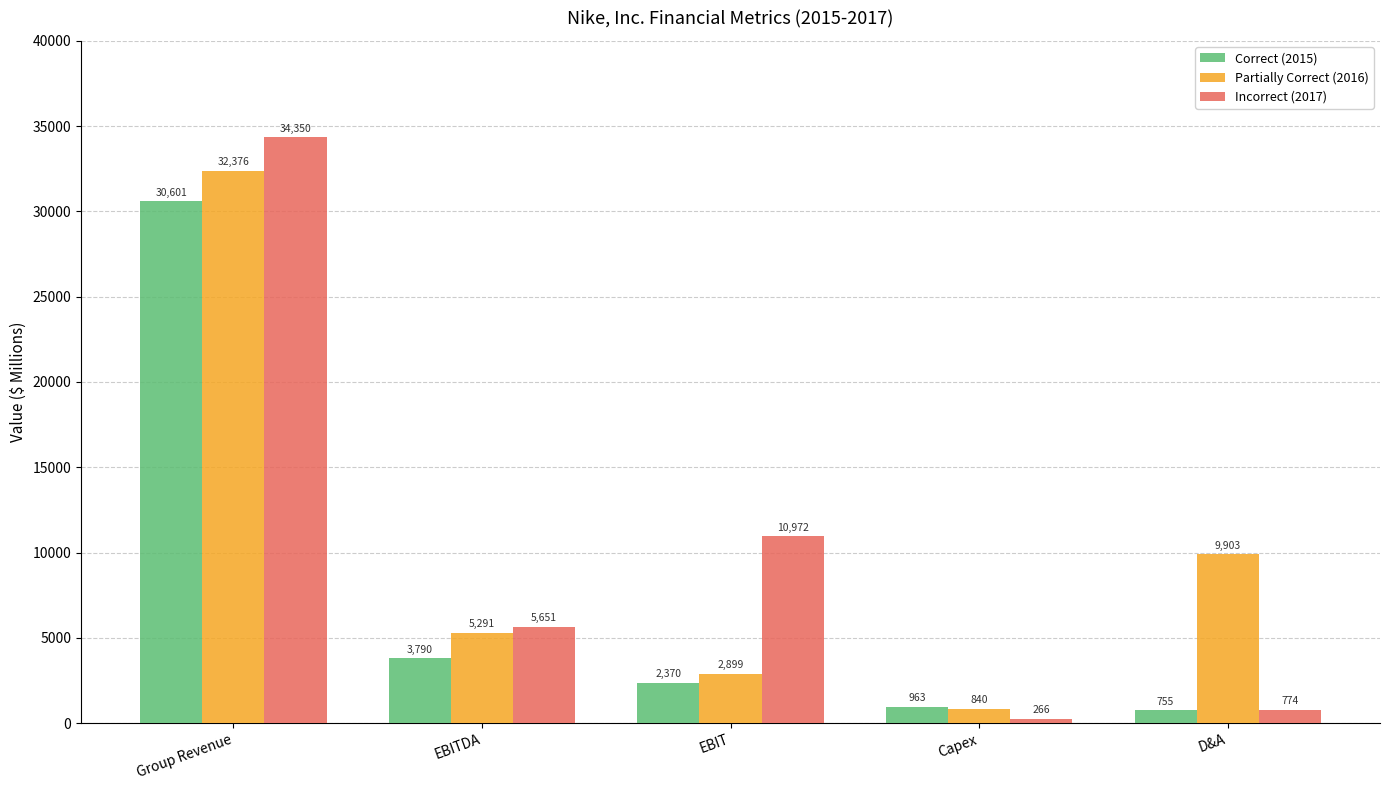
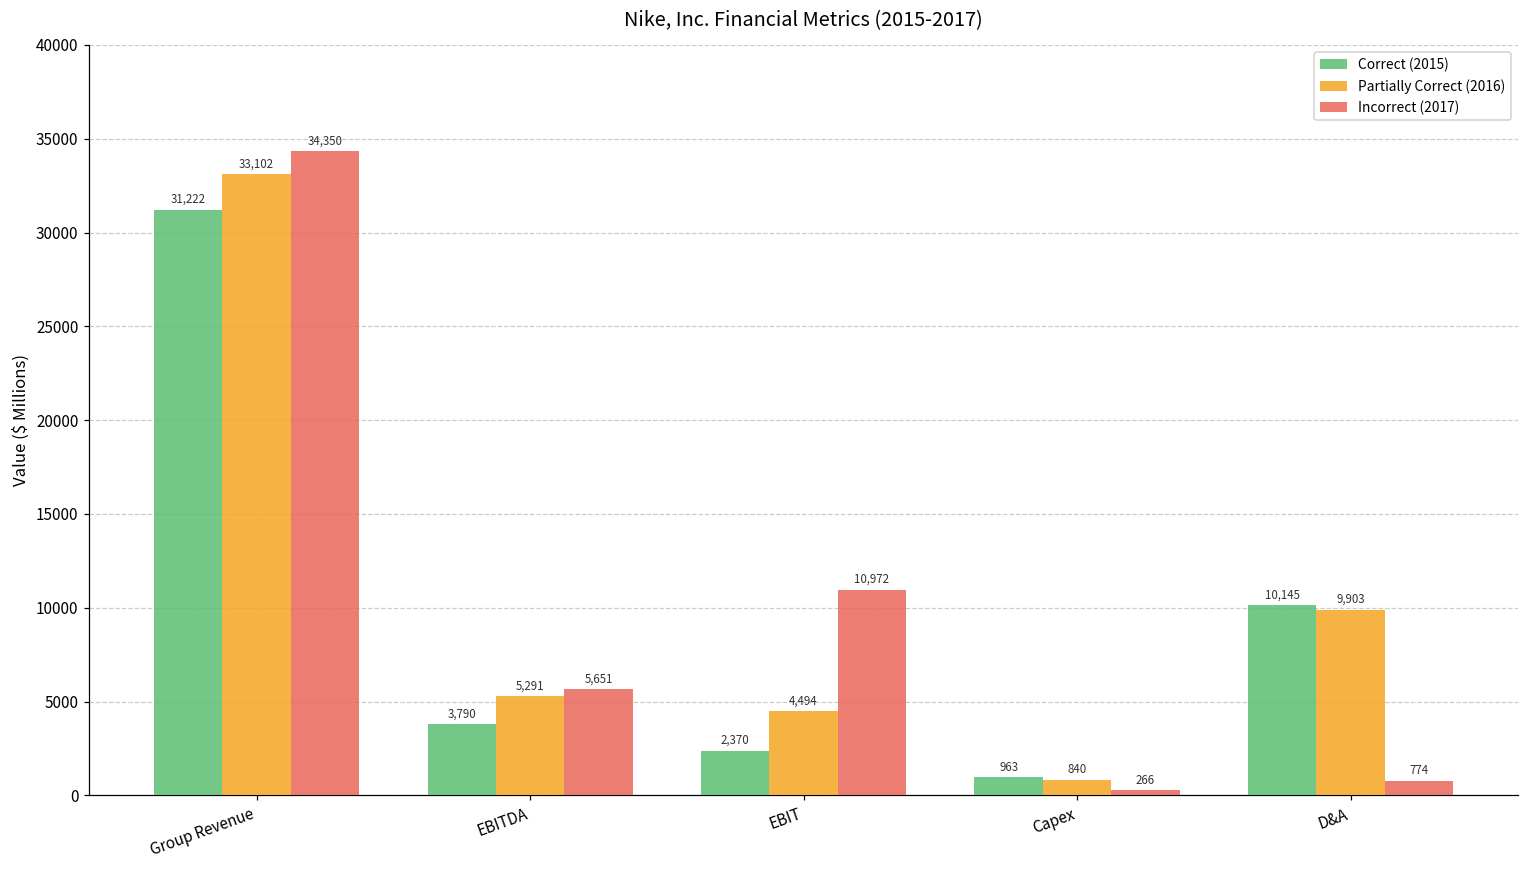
  {
    "Correct (2015)": {
-     "Group Revenue": "30,601",
+     "Group Revenue": "31,222",
      "EBITDA": "3,790",
      "EBIT": "2,370",
      "Capex": "963",
-     "D&A": "755"
+     "D&A": "10,145"
    },
    "Partially Correct (2016)": {
-     "Group Revenue": "32,376",
+     "Group Revenue": "33,102",
      "EBITDA": "5,291",
-     "EBIT": "2,899",
+     "EBIT": "4,494",
      "Capex": "840",
      "D&A": "9,903"
    },
    "Incorrect (2017)": {
      "Group Revenue": "34,350",
      "EBITDA": "5,651",
      "EBIT": "10,972",
      "Capex": "266",
      "D&A": "774"
    }
  }
